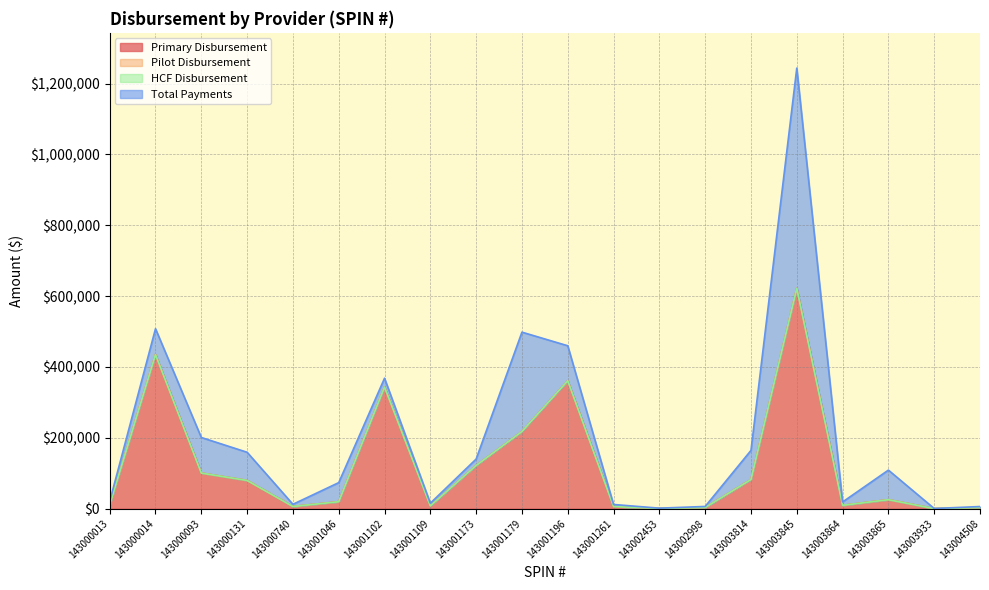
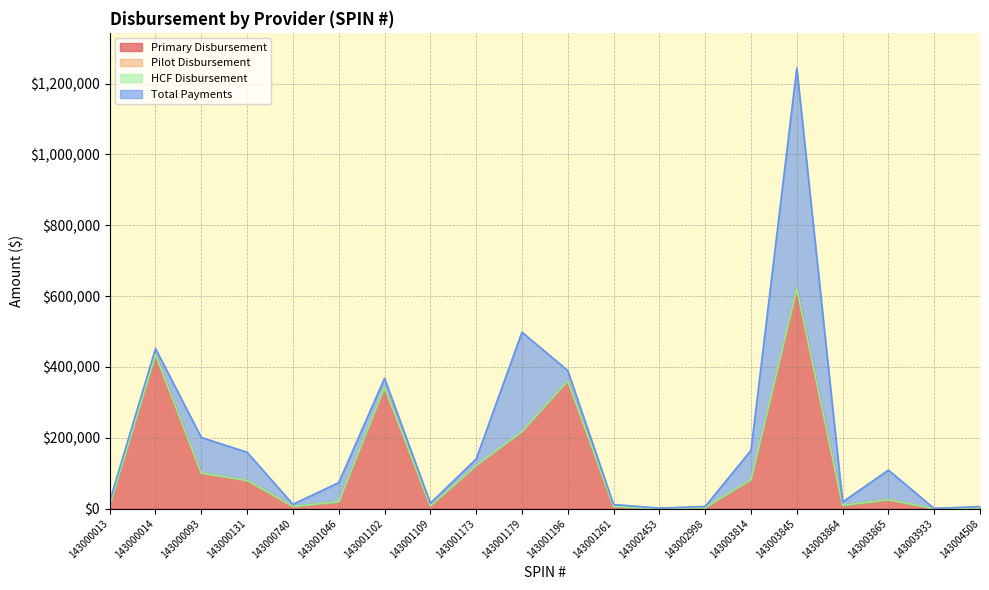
  {
    "HCF Disbursement": {
      "143000013": "$10,000",
      "143000014": "$440,000",
      "143000093": "$100,000",
      "143000131": "$80,000",
      "143001046": "$20,000",
      "143001102": "$340,000",
      "143001109": "$10,000",
      "143001173": "$120,000",
      "143001179": "$220,000",
      "143001196": "$360,000",
      "143003814": "$80,000",
      "143003845": "$620,000",
      "143003864": "$10,000",
      "143003865": "$30,000"
    },
    "Total Payments": {
      "143000013": "$10,000",
-     "143000014": "$70,000",
+     "143000014": "$20,000",
      "143000093": "$100,000",
      "143000131": "$80,000",
      "143001046": "$50,000",
      "143001102": "$30,000",
      "143001109": "$10,000",
      "143001173": "$20,000",
      "143001179": "$280,000",
-     "143001196": "$100,000",
+     "143001196": "$30,000",
      "143003814": "$80,000",
      "143003845": "$620,000",
      "143003864": "$10,000",
      "143003865": "$80,000"
    }
  }
